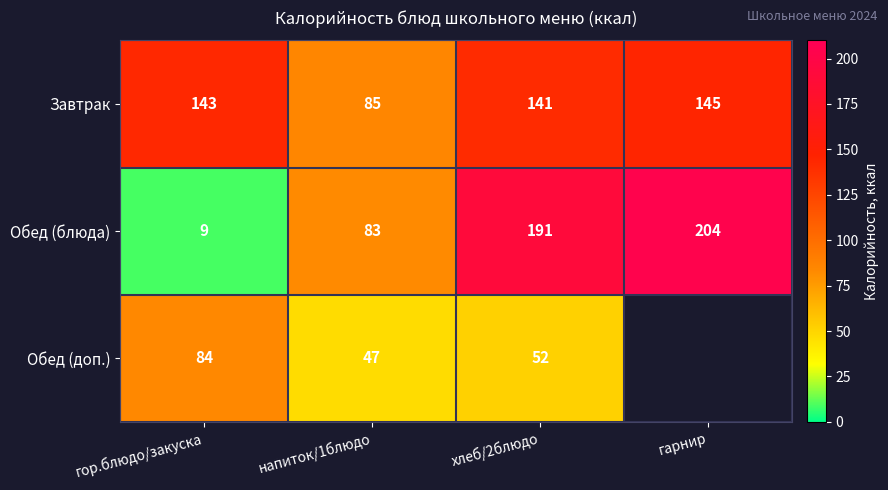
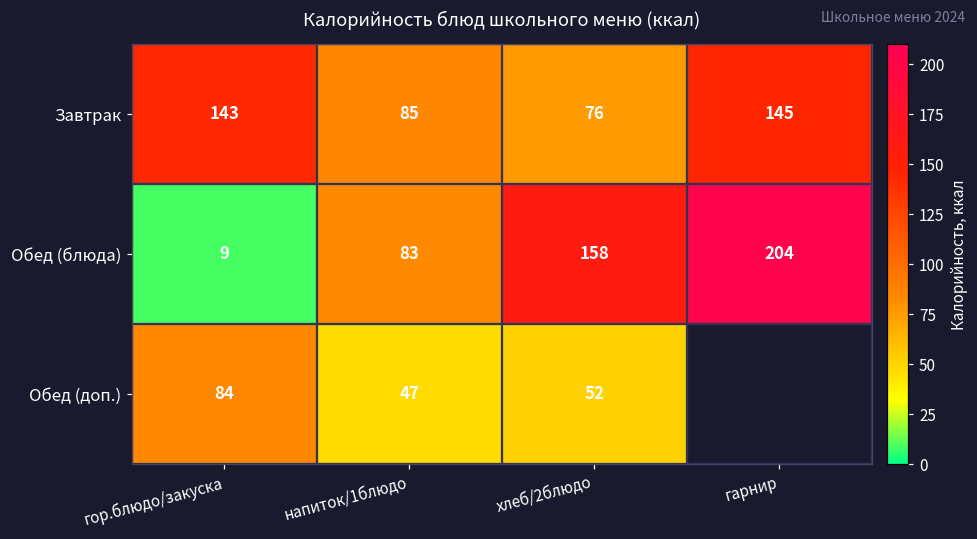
  {
    "Завтрак": {
      "гор.блюдо/закуска": 143,
      "напиток/1блюдо": 85,
-     "хлеб/2блюдо": 141,
+     "хлеб/2блюдо": 76,
      "гарнир": 145
    },
    "Обед (блюда)": {
      "гор.блюдо/закуска": 9,
      "напиток/1блюдо": 83,
-     "хлеб/2блюдо": 191,
+     "хлеб/2блюдо": 158,
      "гарнир": 204
    },
    "Обед (доп.)": {
      "гор.блюдо/закуска": 84,
      "напиток/1блюдо": 47,
      "хлеб/2блюдо": 52
    }
  }
